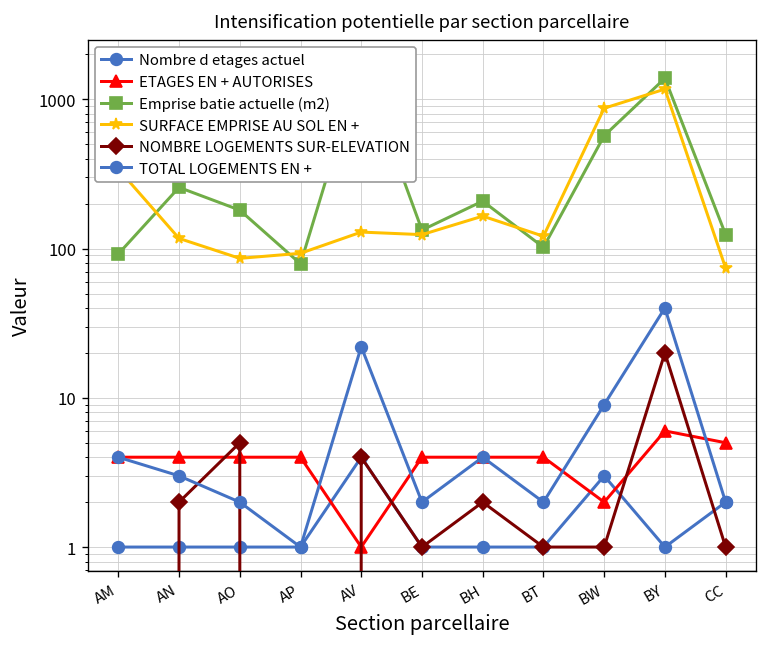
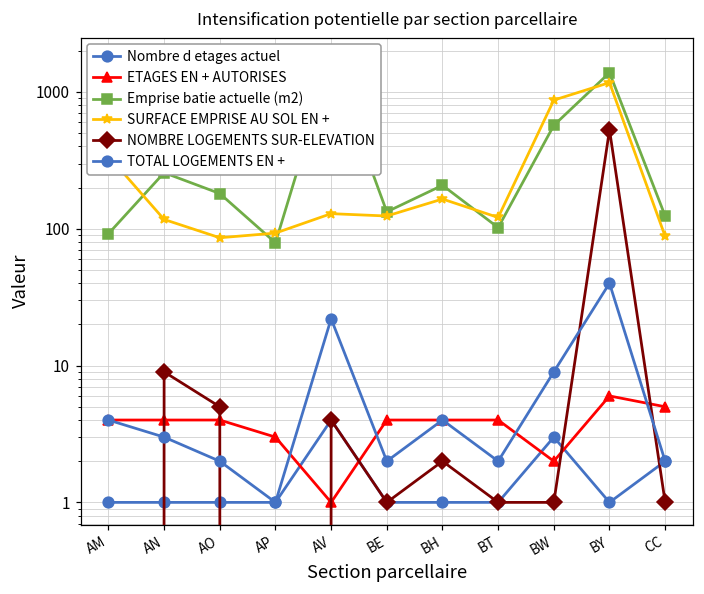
  {
    "ETAGES EN + AUTORISES": {
      "AN": 4,
      "AO": 4,
-     "AP": 4,
+     "AP": 3,
      "AV": 1,
      "BE": 4,
      "BT": 4,
      "BW": 2,
      "BY": 6,
      "CC": 5
    },
    "Emprise batie actuelle (m2)": {
      "AM": 90,
      "AO": 180,
      "AP": 80,
      "BE": 130,
      "BH": 210,
      "BT": 100,
      "BW": 600,
      "BY": 1400,
      "CC": 120
    },
    "SURFACE EMPRISE AU SOL EN +": {
      "AN": 120,
      "AO": 90,
      "AP": 90,
      "AV": 130,
      "BE": 120,
      "BH": 170,
      "BT": 120,
      "BW": 900,
      "BY": 1200,
-     "CC": 70
+     "CC": 90
    },
    "NOMBRE LOGEMENTS SUR-ELEVATION": {
-     "AN": 2,
+     "AN": 9,
      "AO": 5,
      "BH": 2,
      "BW": 1,
-     "BY": 20,
+     "BY": 530,
      "CC": 1
    }
  }
